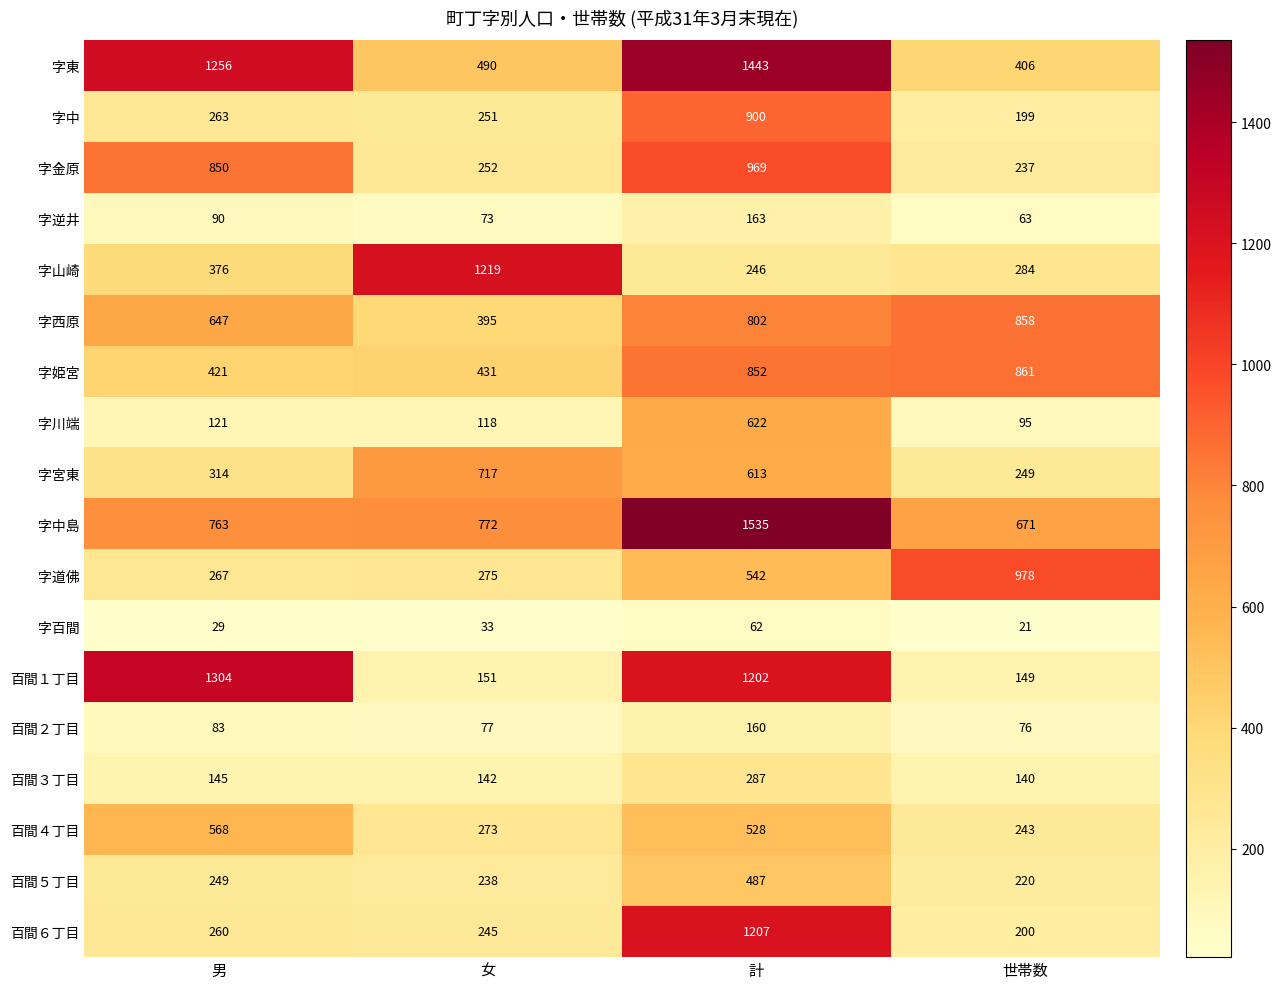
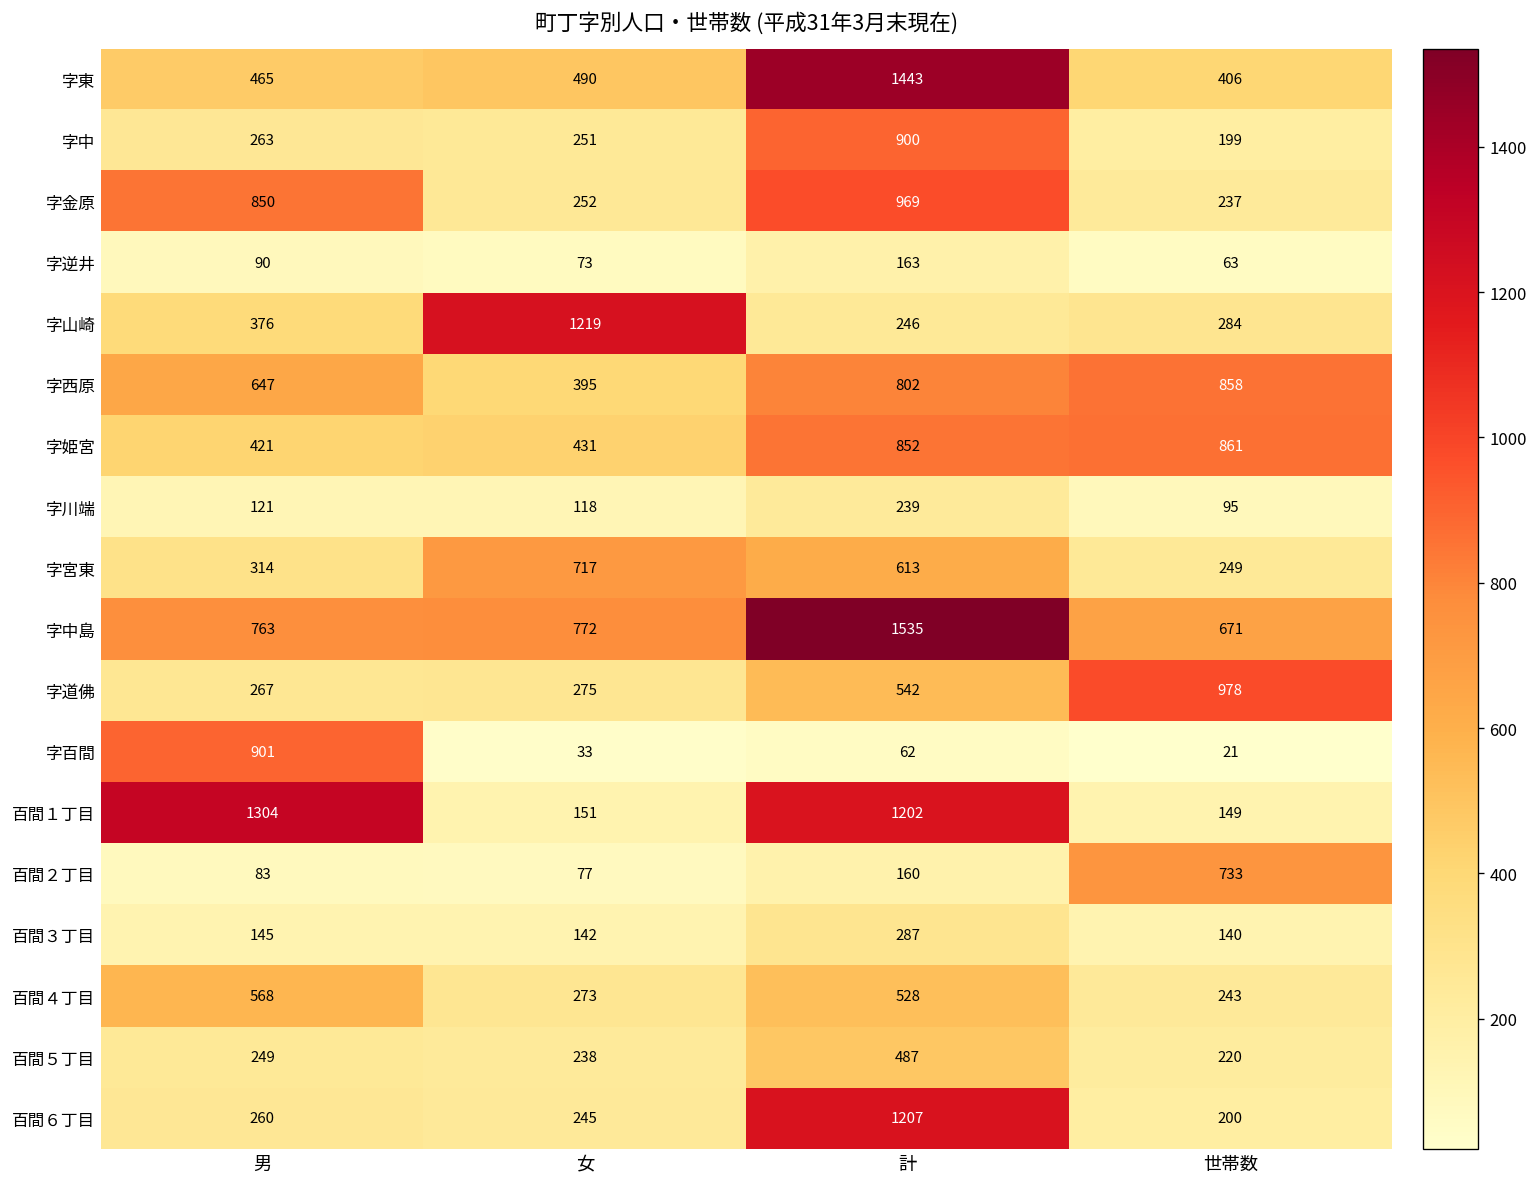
  {
    "字東": {
-     "男": 1256,
+     "男": 465,
      "女": 490,
      "計": 1443,
      "世帯数": 406
    },
    "字中": {
      "男": 263,
      "女": 251,
      "計": 900,
      "世帯数": 199
    },
    "字金原": {
      "男": 850,
      "女": 252,
      "計": 969,
      "世帯数": 237
    },
    "字逆井": {
      "男": 90,
      "女": 73,
      "計": 163,
      "世帯数": 63
    },
    "字山崎": {
      "男": 376,
      "女": 1219,
      "計": 246,
      "世帯数": 284
    },
    "字西原": {
      "男": 647,
      "女": 395,
      "計": 802,
      "世帯数": 858
    },
    "字姫宮": {
      "男": 421,
      "女": 431,
      "計": 852,
      "世帯数": 861
    },
    "字川端": {
      "男": 121,
      "女": 118,
-     "計": 622,
+     "計": 239,
      "世帯数": 95
    },
    "字宮東": {
      "男": 314,
      "女": 717,
      "計": 613,
      "世帯数": 249
    },
    "字中島": {
      "男": 763,
      "女": 772,
      "計": 1535,
      "世帯数": 671
    },
    "字道佛": {
      "男": 267,
      "女": 275,
      "計": 542,
      "世帯数": 978
    },
    "字百間": {
-     "男": 29,
+     "男": 901,
      "女": 33,
      "計": 62,
      "世帯数": 21
    },
    "百間１丁目": {
      "男": 1304,
      "女": 151,
      "計": 1202,
      "世帯数": 149
    },
    "百間２丁目": {
      "男": 83,
      "女": 77,
      "計": 160,
-     "世帯数": 76
+     "世帯数": 733
    },
    "百間３丁目": {
      "男": 145,
      "女": 142,
      "計": 287,
      "世帯数": 140
    },
    "百間４丁目": {
      "男": 568,
      "女": 273,
      "計": 528,
      "世帯数": 243
    },
    "百間５丁目": {
      "男": 249,
      "女": 238,
      "計": 487,
      "世帯数": 220
    },
    "百間６丁目": {
      "男": 260,
      "女": 245,
      "計": 1207,
      "世帯数": 200
    }
  }
